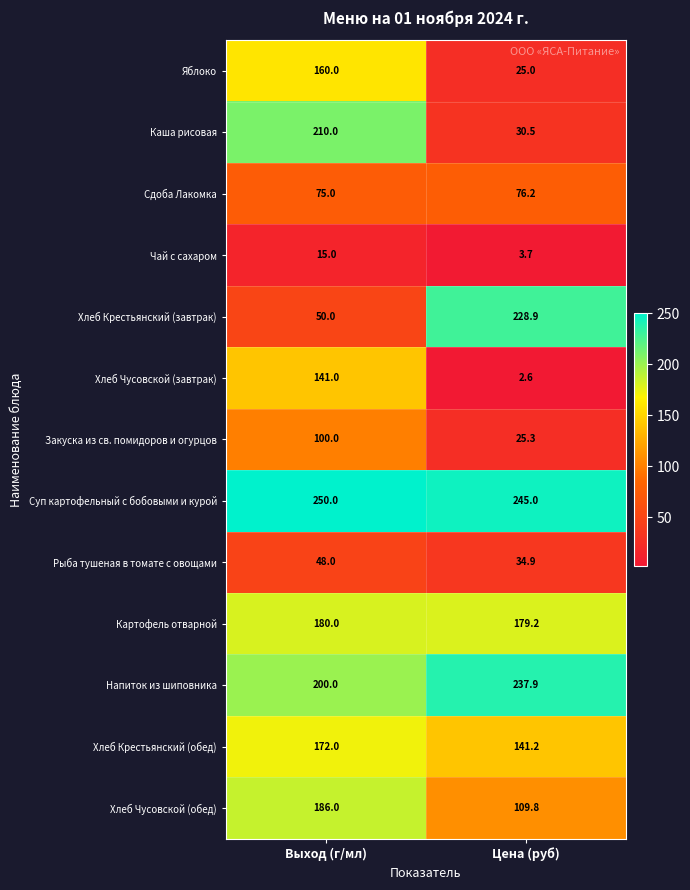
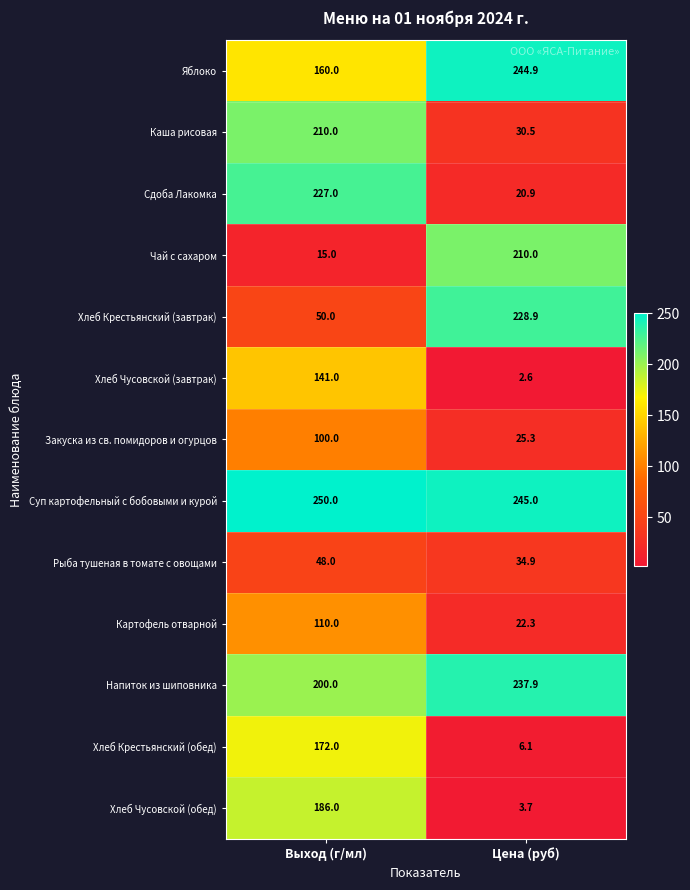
  {
    "Яблоко": {
      "Выход (г/мл)": 160.0,
-     "Цена (руб)": 25.0
+     "Цена (руб)": 244.9
    },
    "Каша рисовая": {
      "Выход (г/мл)": 210.0,
      "Цена (руб)": 30.5
    },
    "Сдоба Лакомка": {
-     "Выход (г/мл)": 75.0,
-     "Цена (руб)": 76.2
+     "Выход (г/мл)": 227.0,
+     "Цена (руб)": 20.9
    },
    "Чай с сахаром": {
      "Выход (г/мл)": 15.0,
-     "Цена (руб)": 3.7
+     "Цена (руб)": 210.0
    },
    "Хлеб Крестьянский (завтрак)": {
      "Выход (г/мл)": 50.0,
      "Цена (руб)": 228.9
    },
    "Хлеб Чусовской (завтрак)": {
      "Выход (г/мл)": 141.0,
      "Цена (руб)": 2.6
    },
    "Закуска из св. помидоров и огурцов": {
      "Выход (г/мл)": 100.0,
      "Цена (руб)": 25.3
    },
    "Суп картофельный с бобовыми и курой": {
      "Выход (г/мл)": 250.0,
      "Цена (руб)": 245.0
    },
    "Рыба тушеная в томате с овощами": {
      "Выход (г/мл)": 48.0,
      "Цена (руб)": 34.9
    },
    "Картофель отварной": {
-     "Выход (г/мл)": 180.0,
-     "Цена (руб)": 179.2
+     "Выход (г/мл)": 110.0,
+     "Цена (руб)": 22.3
    },
    "Напиток из шиповника": {
      "Выход (г/мл)": 200.0,
      "Цена (руб)": 237.9
    },
    "Хлеб Крестьянский (обед)": {
      "Выход (г/мл)": 172.0,
-     "Цена (руб)": 141.2
+     "Цена (руб)": 6.1
    },
    "Хлеб Чусовской (обед)": {
      "Выход (г/мл)": 186.0,
-     "Цена (руб)": 109.8
+     "Цена (руб)": 3.7
    }
  }
